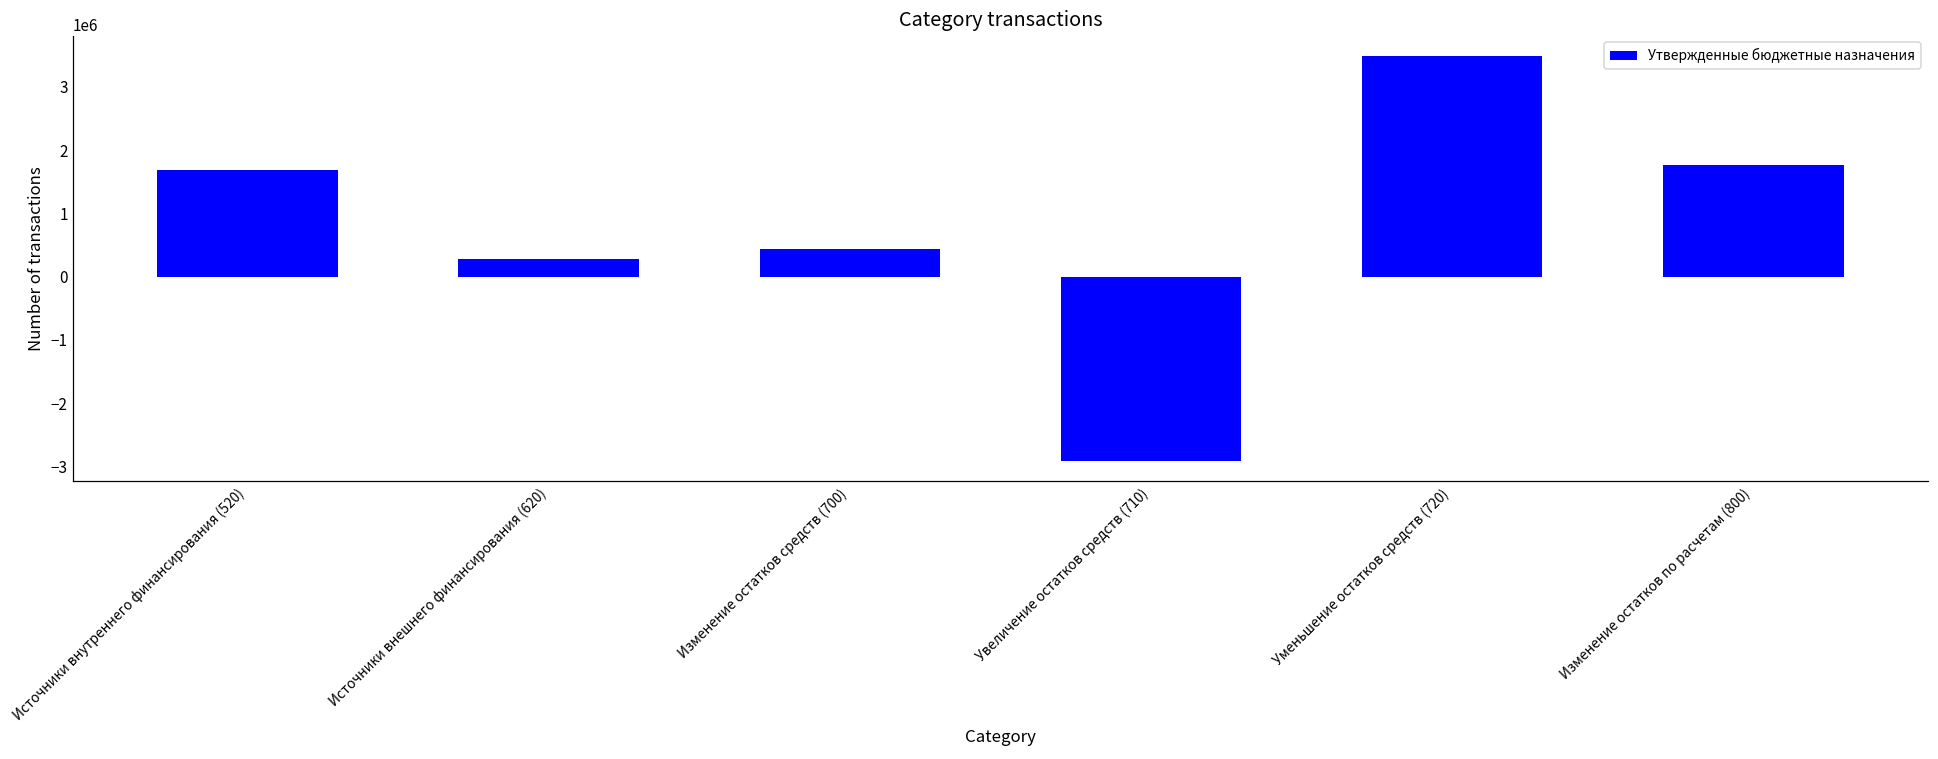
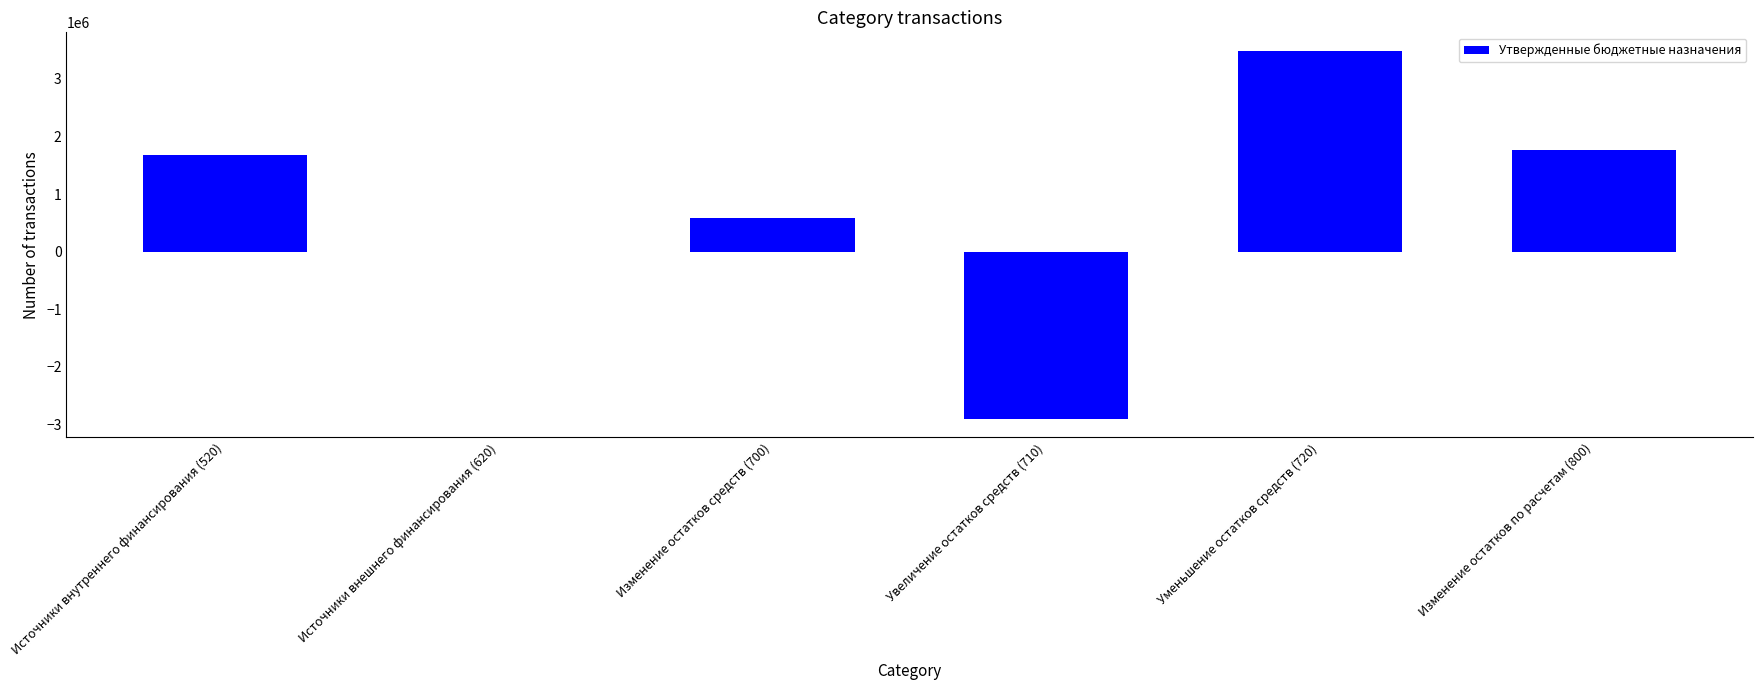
  {
    "Источники внутреннего финансирования (520)": 1700000,
-   "Источники внешнего финансирования (620)": 300000,
-   "Изменение остатков средств (700)": 400000,
+   "Источники внешнего финансирования (620)": 0,
+   "Изменение остатков средств (700)": 600000,
    "Увеличение остатков средств (710)": -2900000,
    "Уменьшение остатков средств (720)": 3500000,
    "Изменение остатков по расчетам (800)": 1800000
  }
